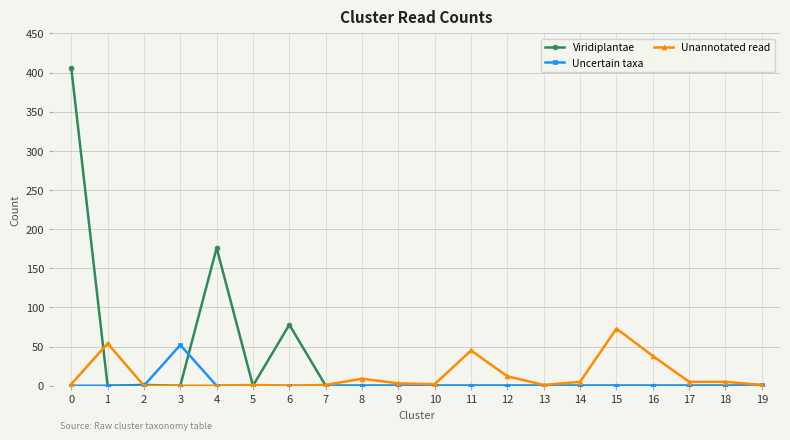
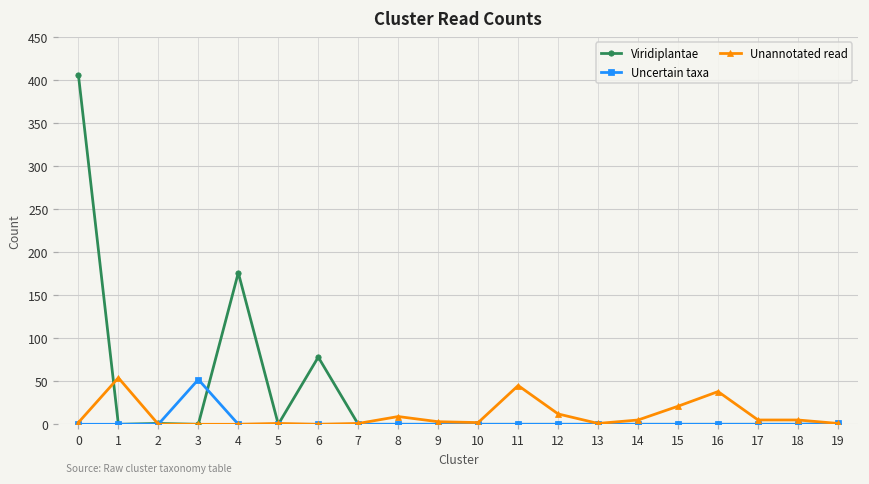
  {
    "Viridiplantae": {
      "0": 410,
      "4": 180,
      "6": 80
    },
    "Uncertain taxa": {
      "3": 50
    },
    "Unannotated read": {
      "1": 50,
      "8": 10,
      "11": 50,
      "12": 10,
      "14": 10,
-     "15": 70,
+     "15": 20,
      "16": 40,
      "17": 10,
      "18": 10
    }
  }
